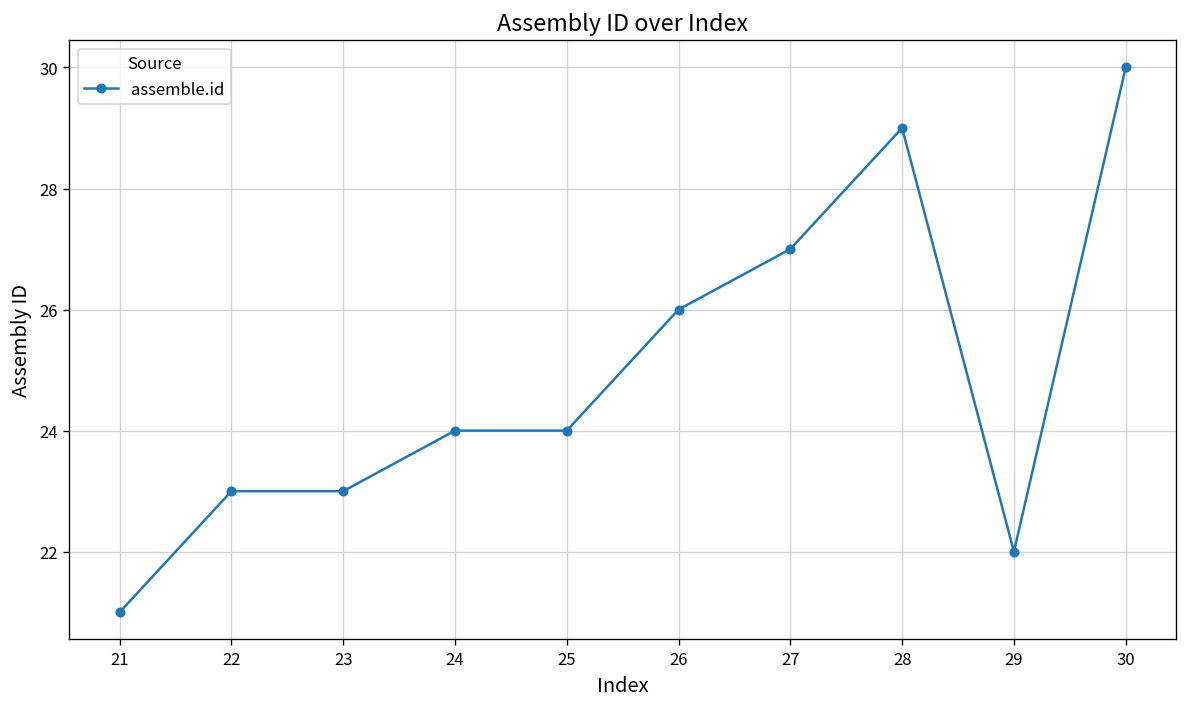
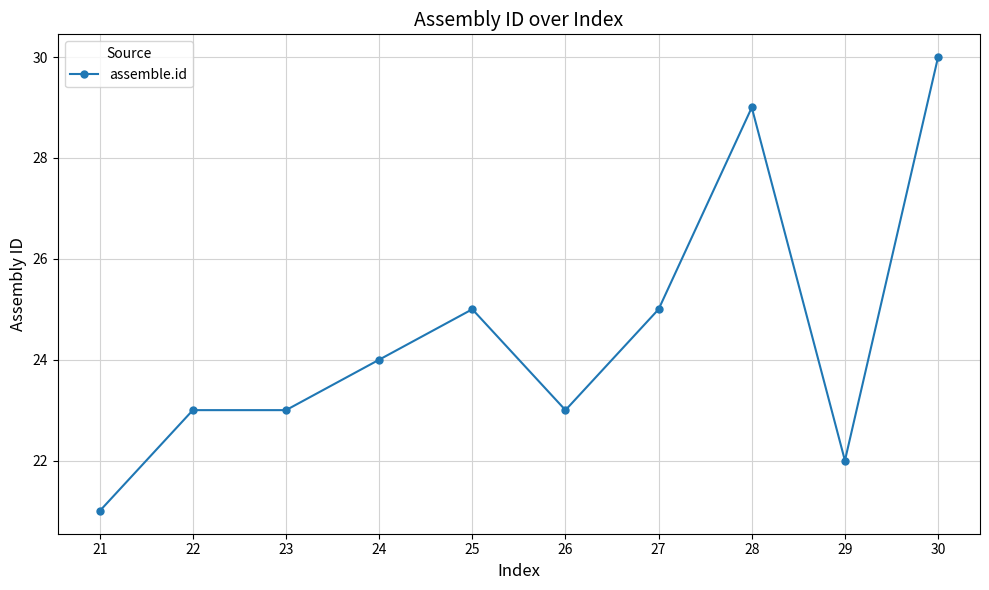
  {
    "21": 21,
    "22": 23,
    "23": 23,
    "24": 24,
-   "25": 24,
-   "26": 26,
-   "27": 27,
+   "25": 25,
+   "26": 23,
+   "27": 25,
    "28": 29,
    "29": 22,
    "30": 30
  }
